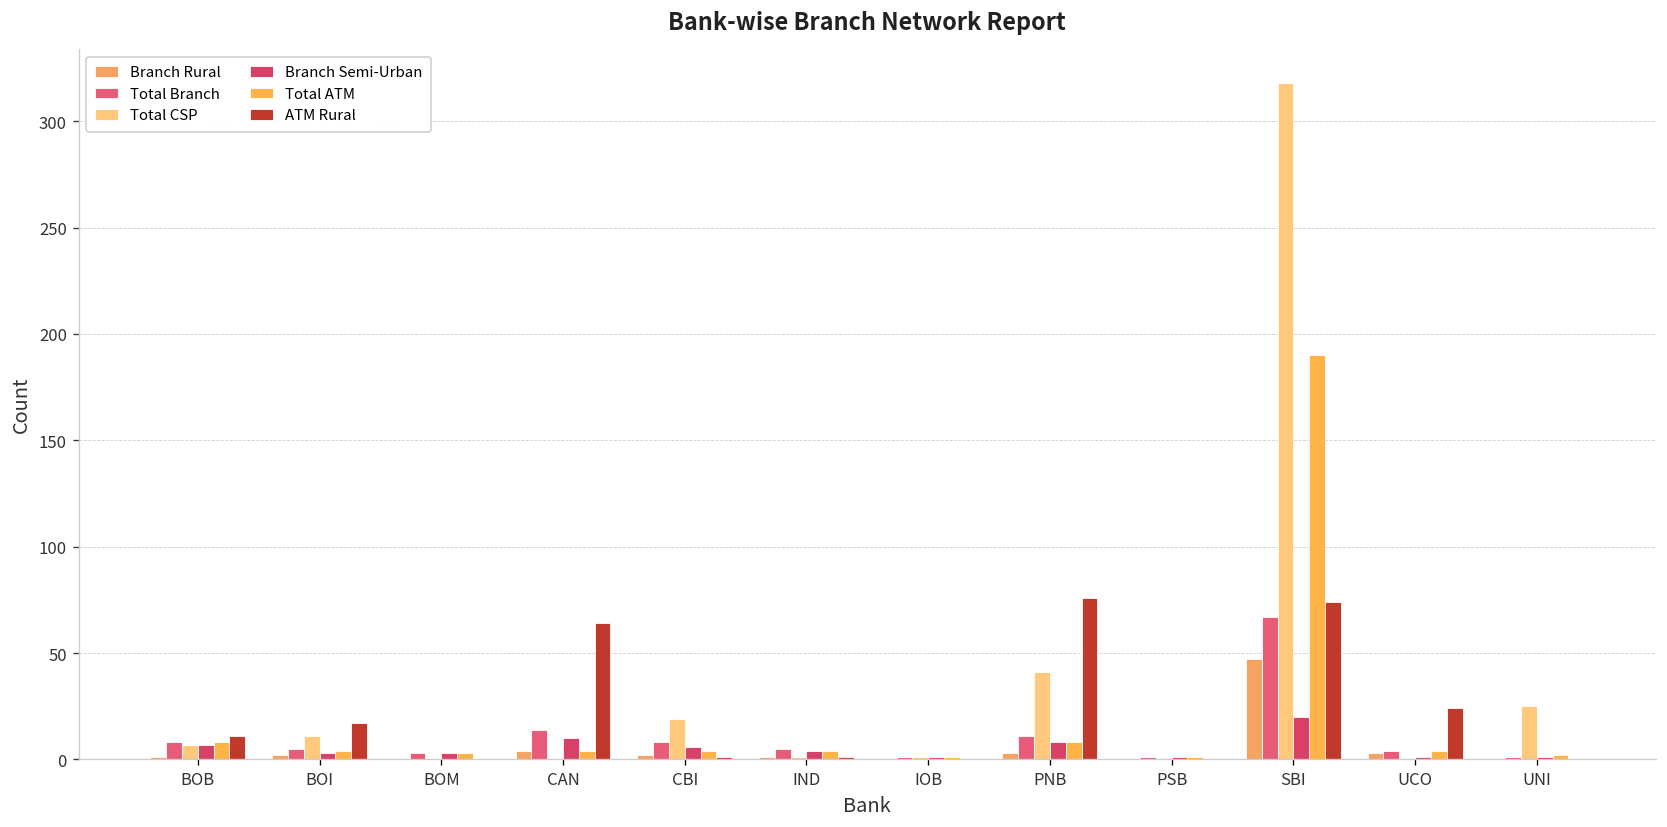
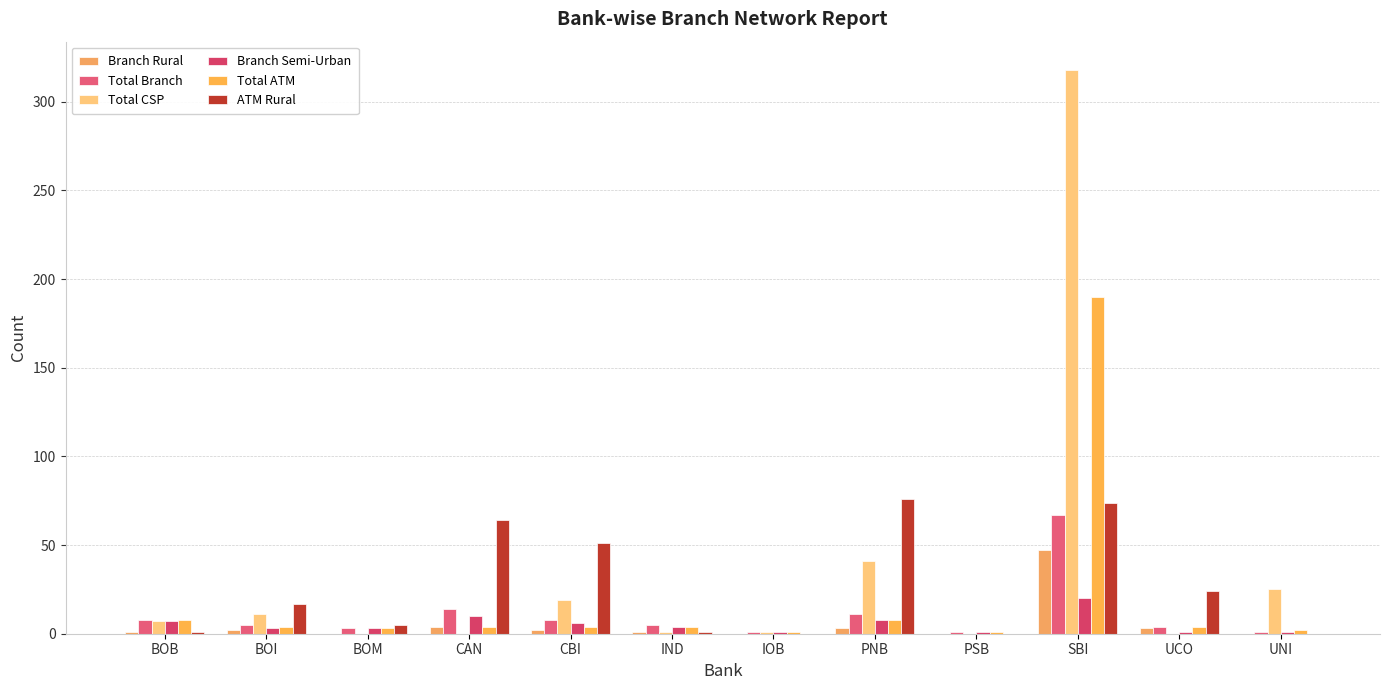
  {
    "ATM Rural": {
-     "BOB": 11,
+     "BOB": 1,
      "BOI": 17,
-     "BOM": 0,
+     "BOM": 5,
      "CAN": 64,
-     "CBI": 1,
+     "CBI": 51,
      "IOB": 0,
      "PNB": 76,
      "PSB": 0,
      "SBI": 74,
      "UCO": 24,
      "UNI": 0
    }
  }
